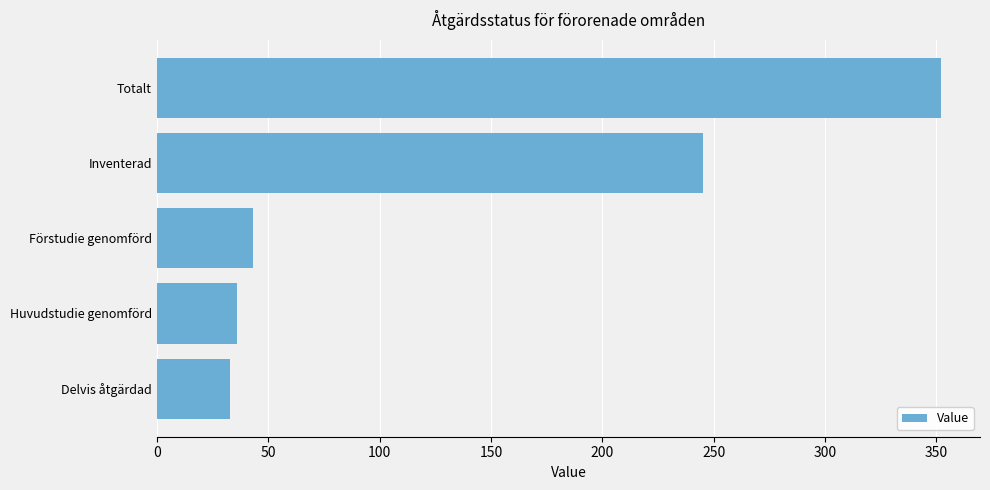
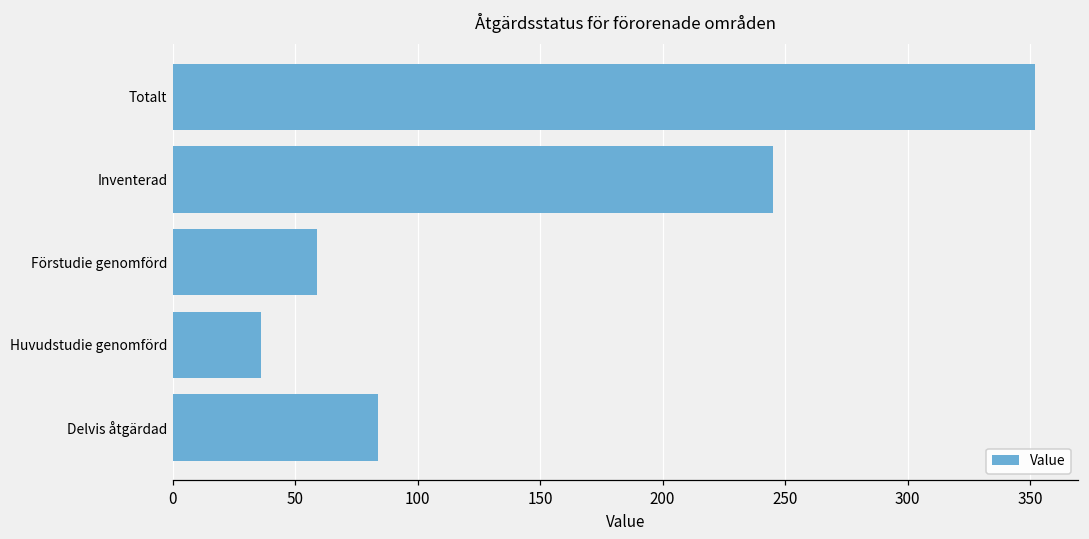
  {
    "Totalt": 352,
    "Inventerad": 245,
-   "Förstudie genomförd": 43,
+   "Förstudie genomförd": 59,
    "Huvudstudie genomförd": 36,
-   "Delvis åtgärdad": 33
+   "Delvis åtgärdad": 84
  }
